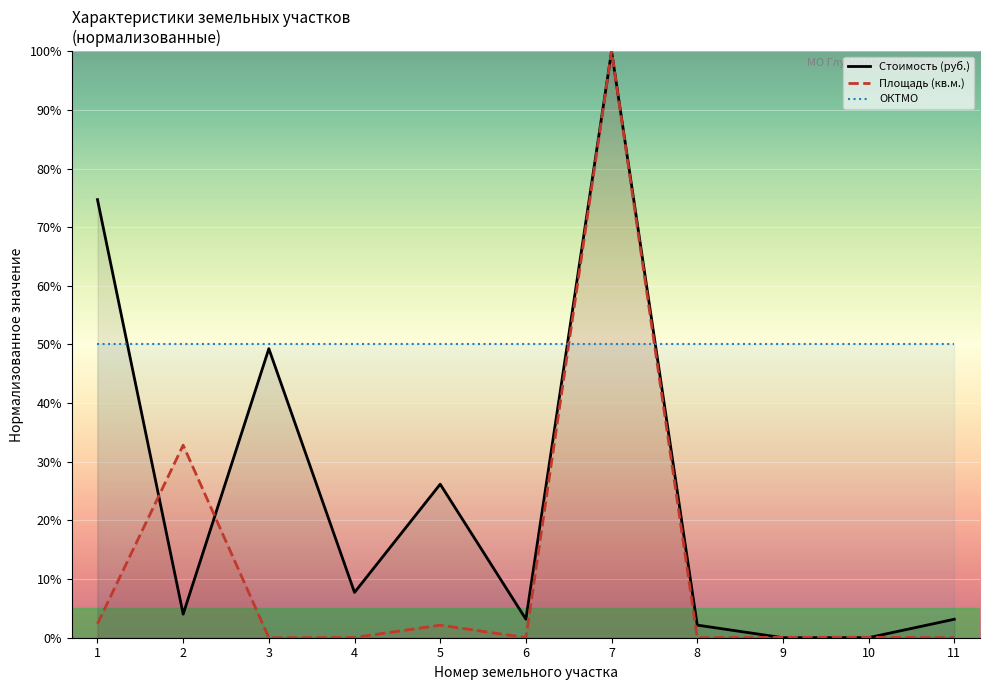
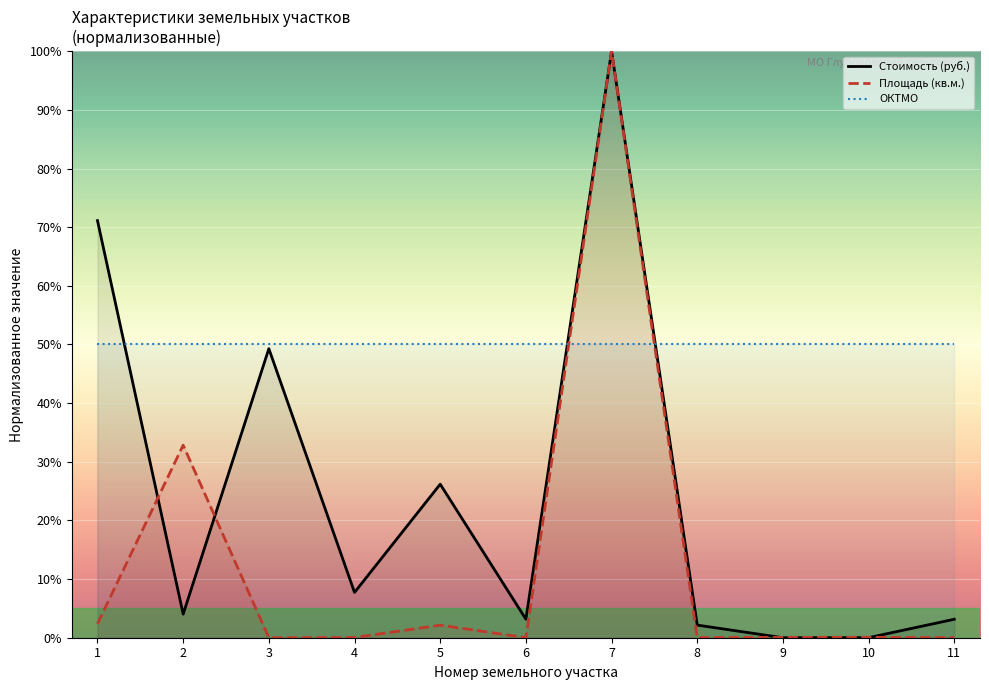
  {
    "Стоимость (руб.)": {
-     "1": "75%",
+     "1": "71%",
      "3": "49%",
      "4": "8%",
      "5": "26%"
    },
    "Площадь (кв.м.)": {
      "2": "33%"
    },
    "ОКТМО": {
      "1": "50%",
      "2": "50%",
      "3": "50%",
      "4": "50%",
      "5": "50%",
      "6": "50%",
      "7": "50%",
      "8": "50%",
      "9": "50%",
      "10": "50%",
      "11": "50%"
    }
  }
